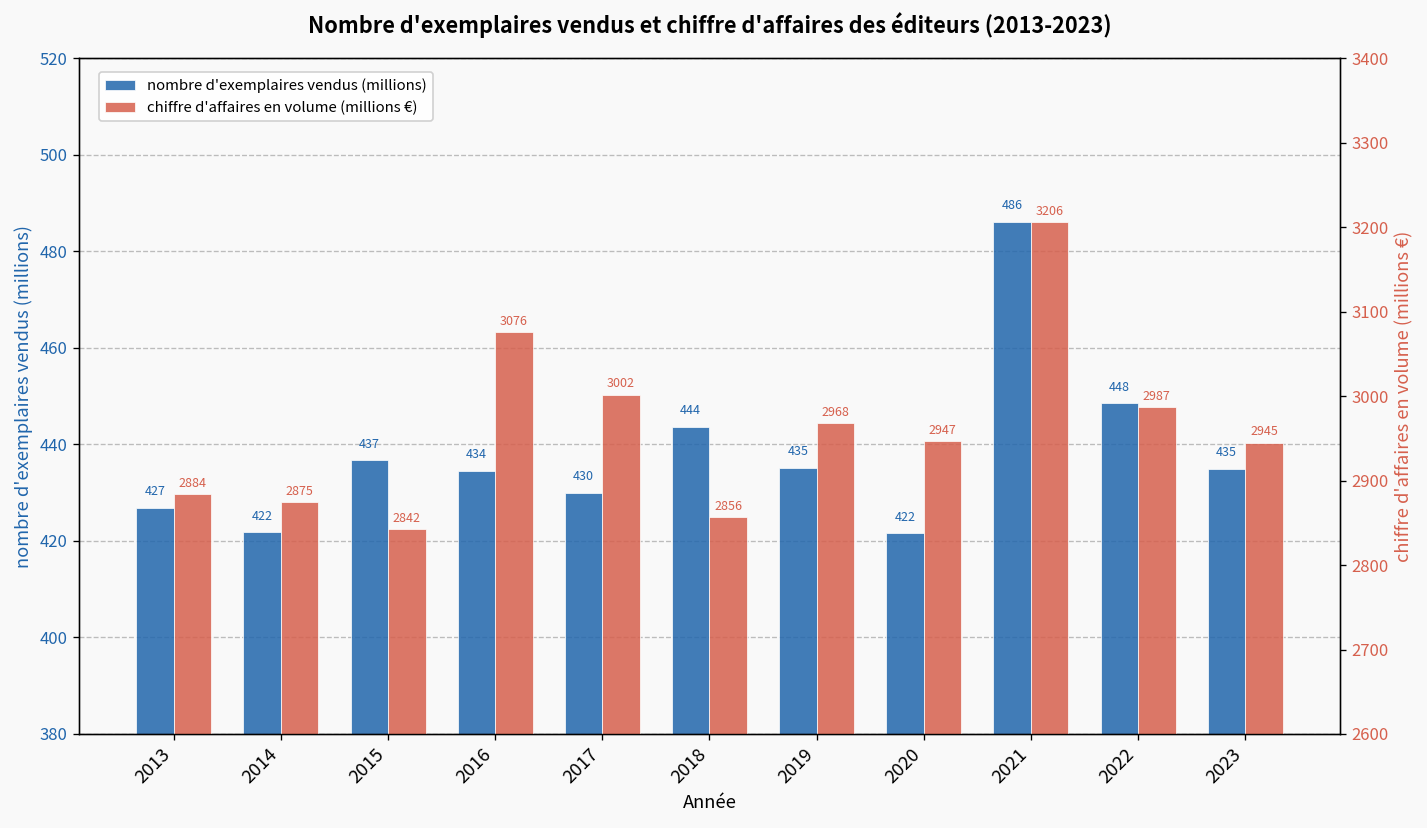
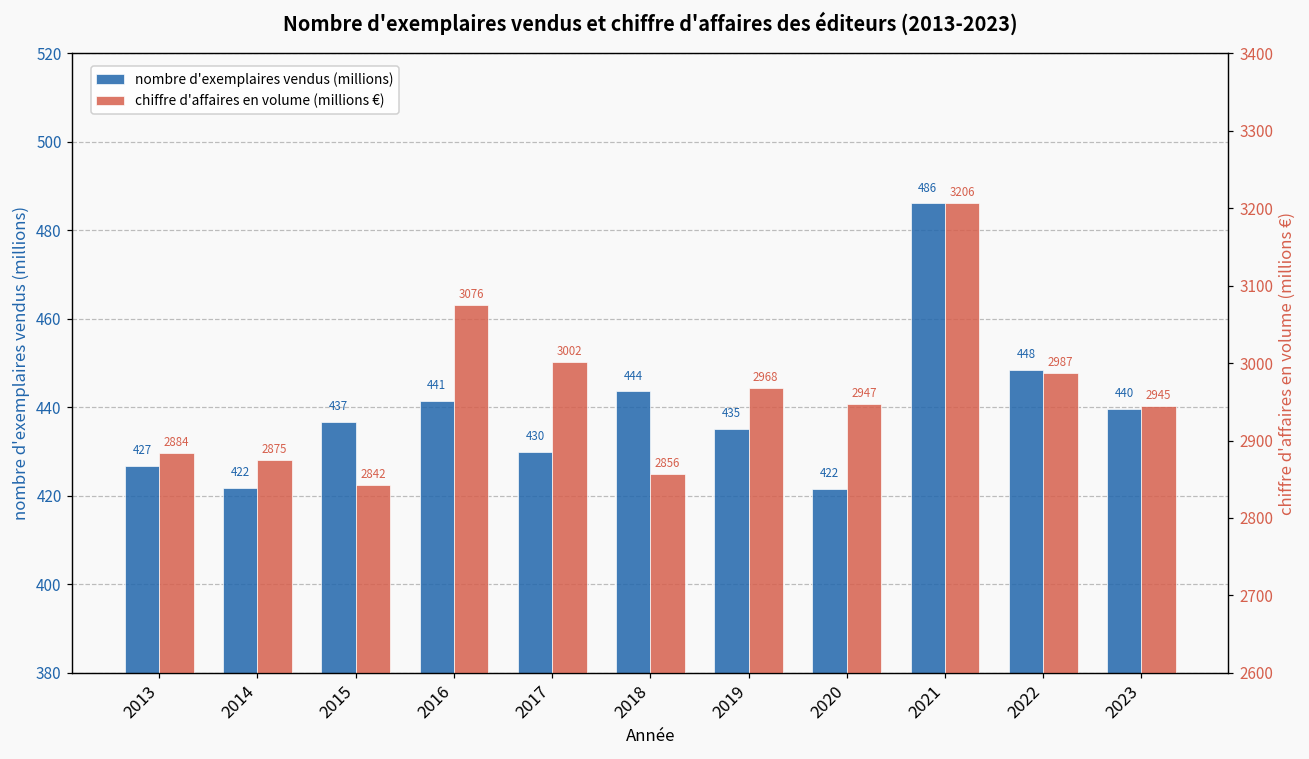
  {
    "nombre d'exemplaires vendus (millions)": {
      "2013": 427,
      "2014": 422,
      "2015": 437,
-     "2016": 434,
+     "2016": 441,
      "2017": 430,
      "2018": 444,
      "2019": 435,
      "2020": 422,
      "2021": 486,
      "2022": 448,
-     "2023": 435
+     "2023": 440
    },
    "chiffre d'affaires en volume (millions €)": {
      "2013": 2884,
      "2014": 2875,
      "2015": 2842,
      "2016": 3076,
      "2017": 3002,
      "2018": 2856,
      "2019": 2968,
      "2020": 2947,
      "2021": 3206,
      "2022": 2987,
      "2023": 2945
    }
  }
